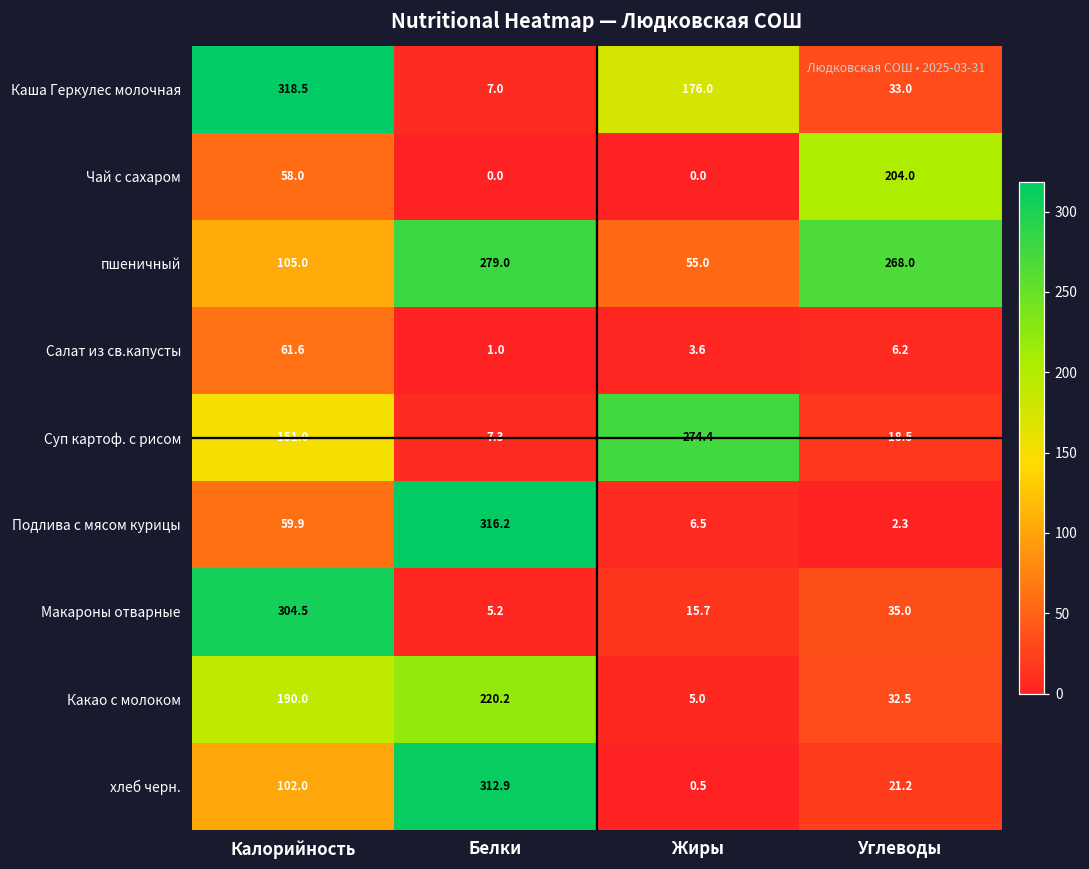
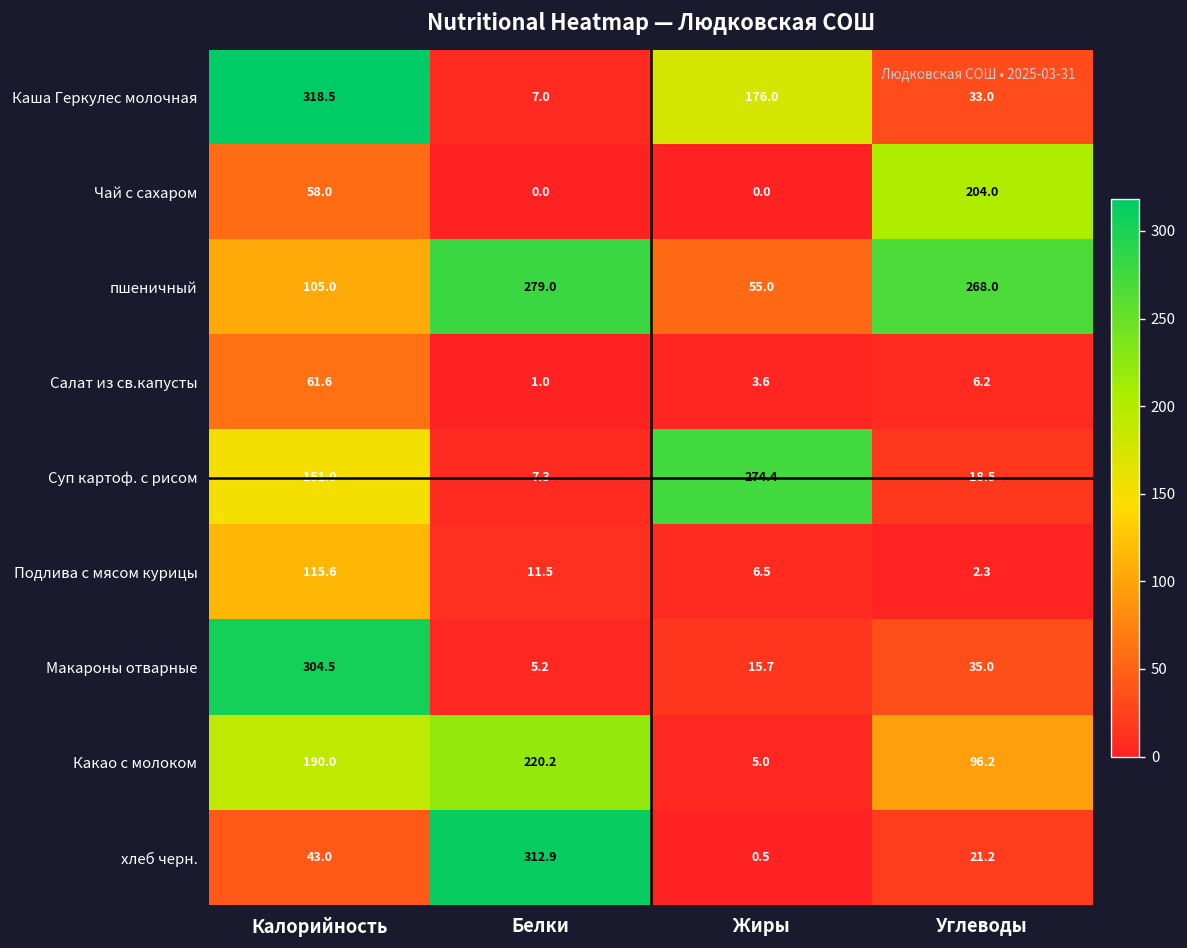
  {
    "Каша Геркулес молочная": {
      "Калорийность": 318.5,
      "Белки": 7.0,
      "Жиры": 176.0
    },
    "Чай с сахаром": {
      "Калорийность": 58.0,
      "Белки": 0.0,
      "Жиры": 0.0,
      "Углеводы": 204.0
    },
    "пшеничный": {
      "Калорийность": 105.0,
      "Белки": 279.0,
      "Жиры": 55.0,
      "Углеводы": 268.0
    },
    "Салат из св.капусты": {
      "Калорийность": 61.6,
      "Белки": 1.0,
      "Жиры": 3.6,
      "Углеводы": 6.2
    },
    "Суп картоф. с рисом": {
      "Калорийность": 151.0,
      "Белки": 7.3,
      "Жиры": 274.4,
      "Углеводы": 18.5
    },
    "Подлива с мясом курицы": {
-     "Калорийность": 59.9,
-     "Белки": 316.2,
+     "Калорийность": 115.6,
+     "Белки": 11.5,
      "Жиры": 6.5,
      "Углеводы": 2.3
    },
    "Макароны отварные": {
      "Калорийность": 304.5,
      "Белки": 5.2,
      "Жиры": 15.7,
      "Углеводы": 35.0
    },
    "Какао с молоком": {
      "Калорийность": 190.0,
      "Белки": 220.2,
      "Жиры": 5.0,
-     "Углеводы": 32.5
+     "Углеводы": 96.2
    },
    "хлеб черн.": {
-     "Калорийность": 102.0,
+     "Калорийность": 43.0,
      "Белки": 312.9,
      "Жиры": 0.5,
      "Углеводы": 21.2
    }
  }
